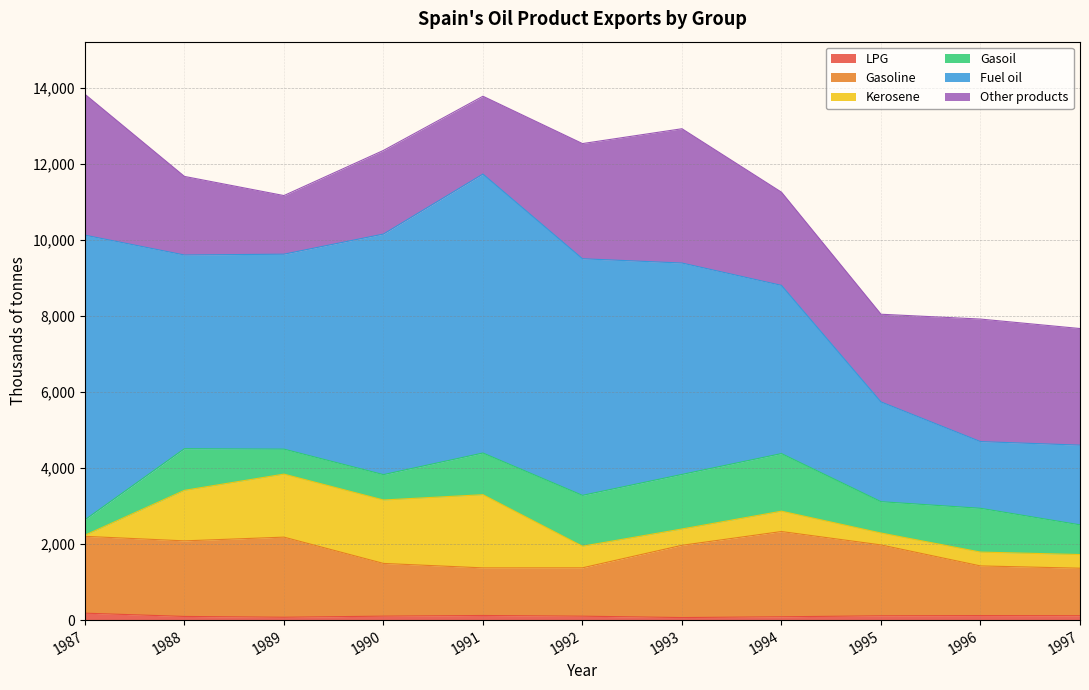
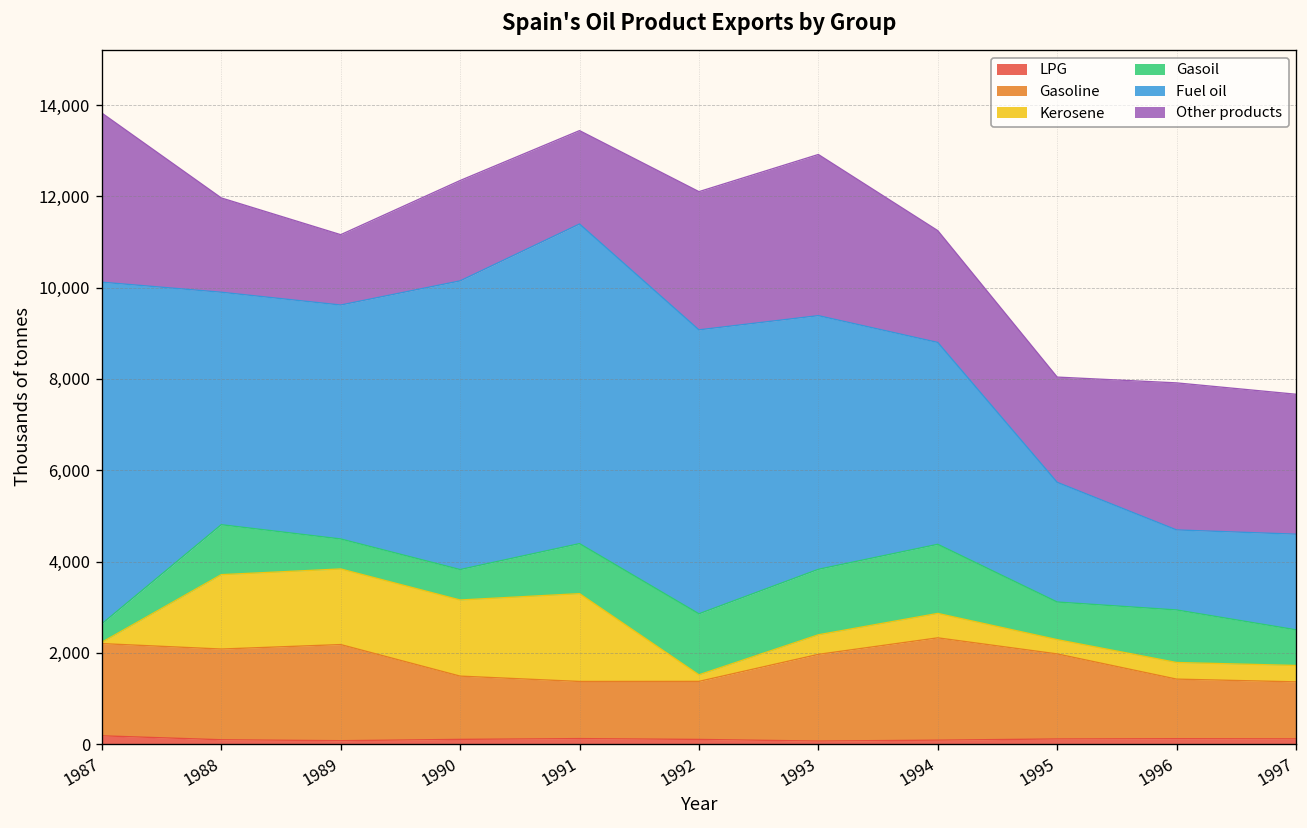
  {
    "Kerosene": {
-     "1988": "1,300",
+     "1988": "1,600",
      "1989": "1,700",
      "1990": "1,700",
      "1991": "1,900",
-     "1992": "600",
+     "1992": "100",
      "1993": "400",
      "1994": "500",
      "1995": "300",
      "1996": "400",
      "1997": "400"
    },
    "Gasoil": {
      "1987": "400",
      "1988": "1,100",
      "1989": "700",
      "1990": "700",
      "1991": "1,100",
      "1992": "1,300",
      "1993": "1,400",
      "1994": "1,500",
      "1995": "800",
      "1996": "1,200",
      "1997": "800"
    },
    "Fuel oil": {
      "1987": "7,500",
      "1988": "5,100",
      "1989": "5,100",
      "1990": "6,300",
-     "1991": "7,300",
+     "1991": "7,000",
      "1992": "6,200",
      "1993": "5,600",
      "1994": "4,400",
      "1995": "2,600",
      "1996": "1,800",
      "1997": "2,100"
    },
    "Other products": {
      "1987": "3,700",
      "1988": "2,100",
      "1989": "1,500",
      "1990": "2,200",
      "1991": "2,000",
      "1992": "3,000",
      "1993": "3,500",
      "1994": "2,400",
      "1995": "2,300",
      "1996": "3,200",
      "1997": "3,100"
    }
  }
